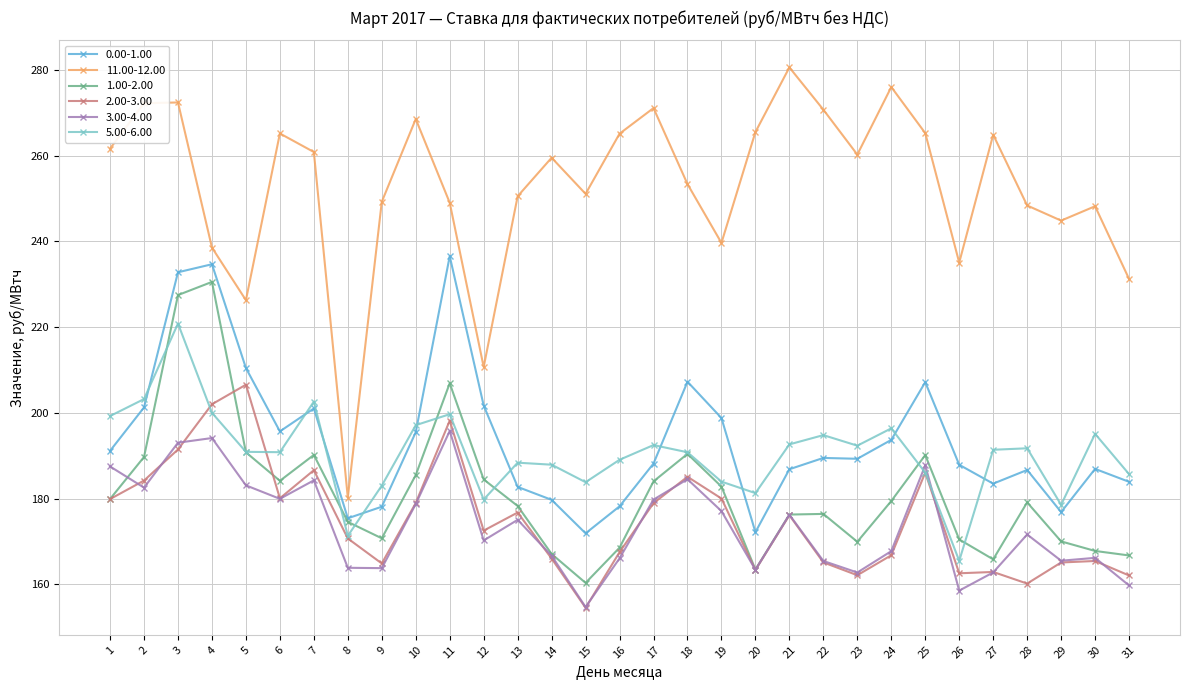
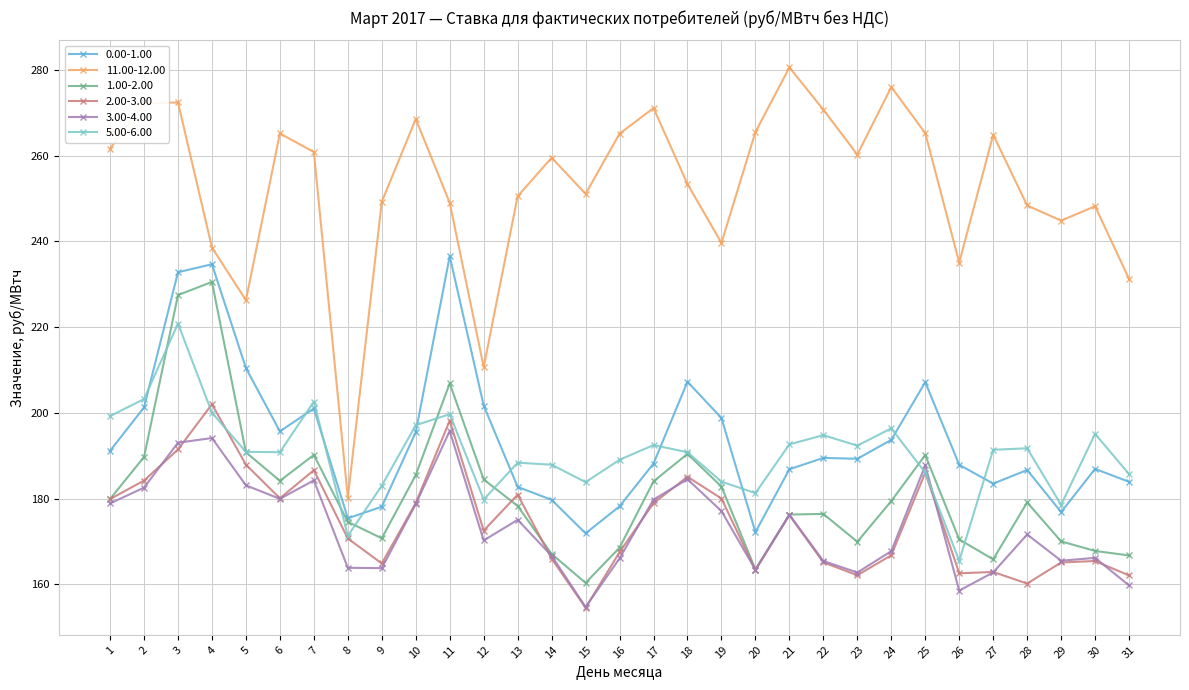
  {
    "11.00-12.00": {
      "1": 262,
      "3": 272,
      "4": 239,
      "5": 226,
      "6": 265,
      "7": 261,
      "8": 180,
      "9": 249,
      "10": 269,
      "11": 249,
      "12": 211,
      "13": 251,
      "14": 260,
      "15": 251,
      "16": 265,
      "17": 271,
      "18": 253,
      "19": 240,
      "20": 266,
      "21": 281,
      "22": 271,
      "23": 260,
      "24": 276,
      "25": 265,
      "26": 235,
      "27": 265,
      "28": 248,
      "29": 245,
      "30": 248,
      "31": 231
    },
    "1.00-2.00": {
      "2": 190,
      "3": 227,
      "4": 231,
      "6": 184,
      "7": 190,
      "8": 175,
      "9": 171,
      "10": 186,
      "11": 207,
      "12": 184,
      "13": 178,
      "15": 160,
      "16": 169,
      "17": 184,
      "19": 183,
      "22": 176,
      "23": 170,
      "24": 179,
      "25": 190,
      "26": 170,
      "27": 166,
      "28": 179,
      "29": 170,
      "30": 168,
      "31": 167
    },
    "2.00-3.00": {
      "2": 184,
      "3": 191,
      "4": 202,
-     "5": 207,
+     "5": 188,
      "7": 187,
      "8": 171,
      "9": 165,
      "11": 198,
      "12": 173,
-     "13": 177,
+     "13": 181,
      "14": 166,
      "16": 168,
      "17": 179,
      "19": 180,
      "23": 162,
      "24": 167,
      "26": 163,
      "28": 160,
      "30": 165,
      "31": 162
    },
    "3.00-4.00": {
-     "1": 188,
+     "1": 179,
      "2": 183,
      "3": 193,
      "4": 194,
      "5": 183,
      "7": 184,
      "8": 164,
      "9": 164,
      "11": 196,
      "12": 170,
      "13": 175,
      "16": 166,
      "17": 180,
      "19": 177,
      "23": 163,
      "24": 168,
      "25": 188,
      "26": 159,
      "28": 172,
      "30": 166,
      "31": 160
    }
  }
